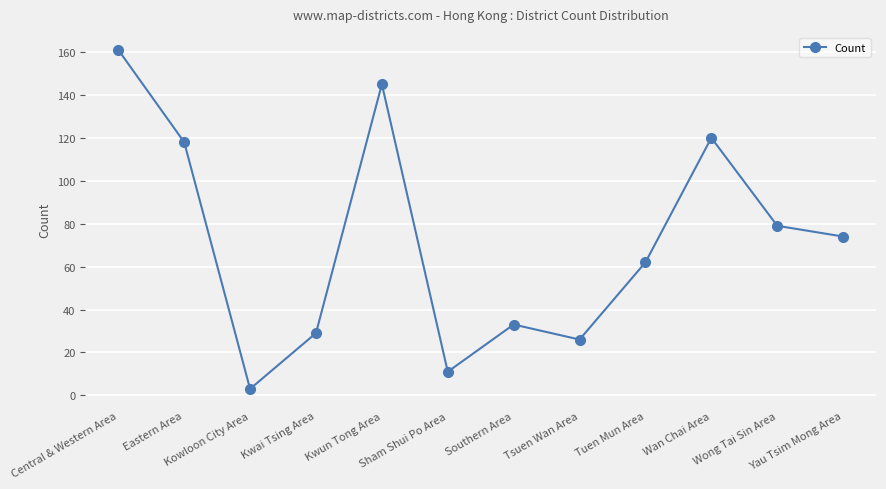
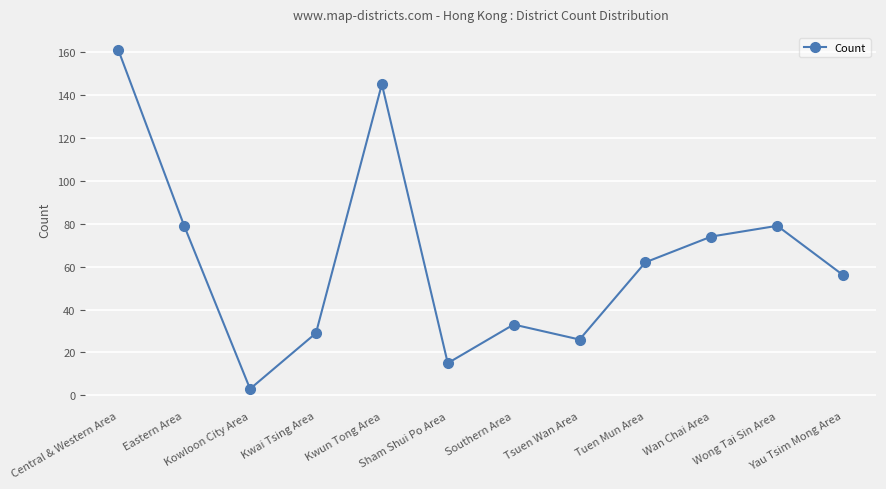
  {
    "Central & Western Area": 161,
-   "Eastern Area": 118,
+   "Eastern Area": 79,
    "Kowloon City Area": 3,
    "Kwai Tsing Area": 29,
    "Kwun Tong Area": 145,
-   "Sham Shui Po Area": 11,
+   "Sham Shui Po Area": 15,
    "Southern Area": 33,
    "Tsuen Wan Area": 26,
    "Tuen Mun Area": 62,
-   "Wan Chai Area": 120,
+   "Wan Chai Area": 74,
    "Wong Tai Sin Area": 79,
-   "Yau Tsim Mong Area": 74
+   "Yau Tsim Mong Area": 56
  }
